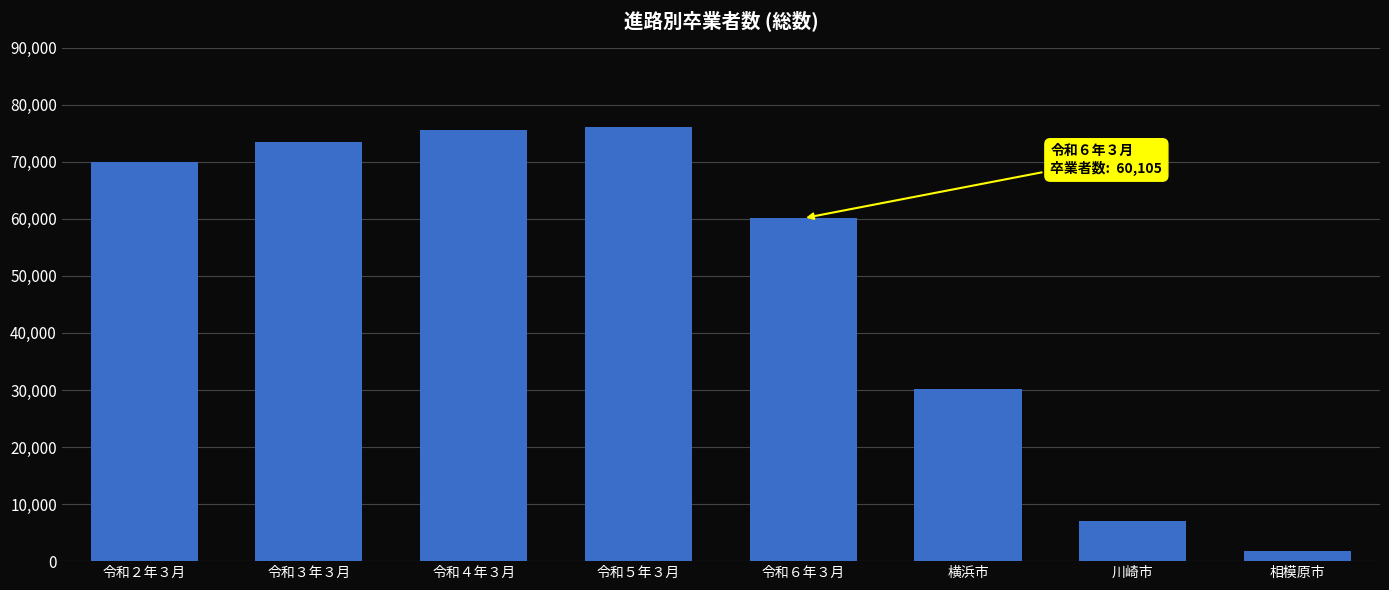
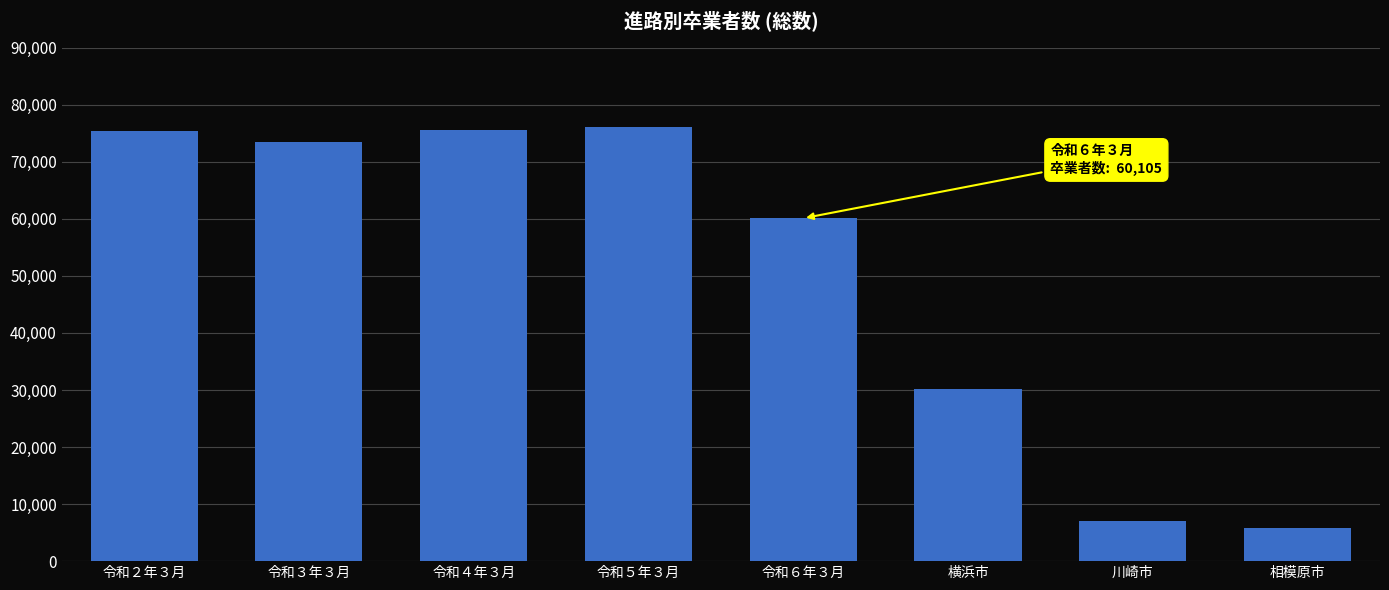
  {
-   "令和２年３月": "70,000",
+   "令和２年３月": "75,000",
    "令和３年３月": "74,000",
    "令和４年３月": "76,000",
    "令和５年３月": "76,000",
    "令和６年３月": "60,000",
    "横浜市": "30,000",
    "川崎市": "7,000",
-   "相模原市": "2,000"
+   "相模原市": "6,000"
  }
